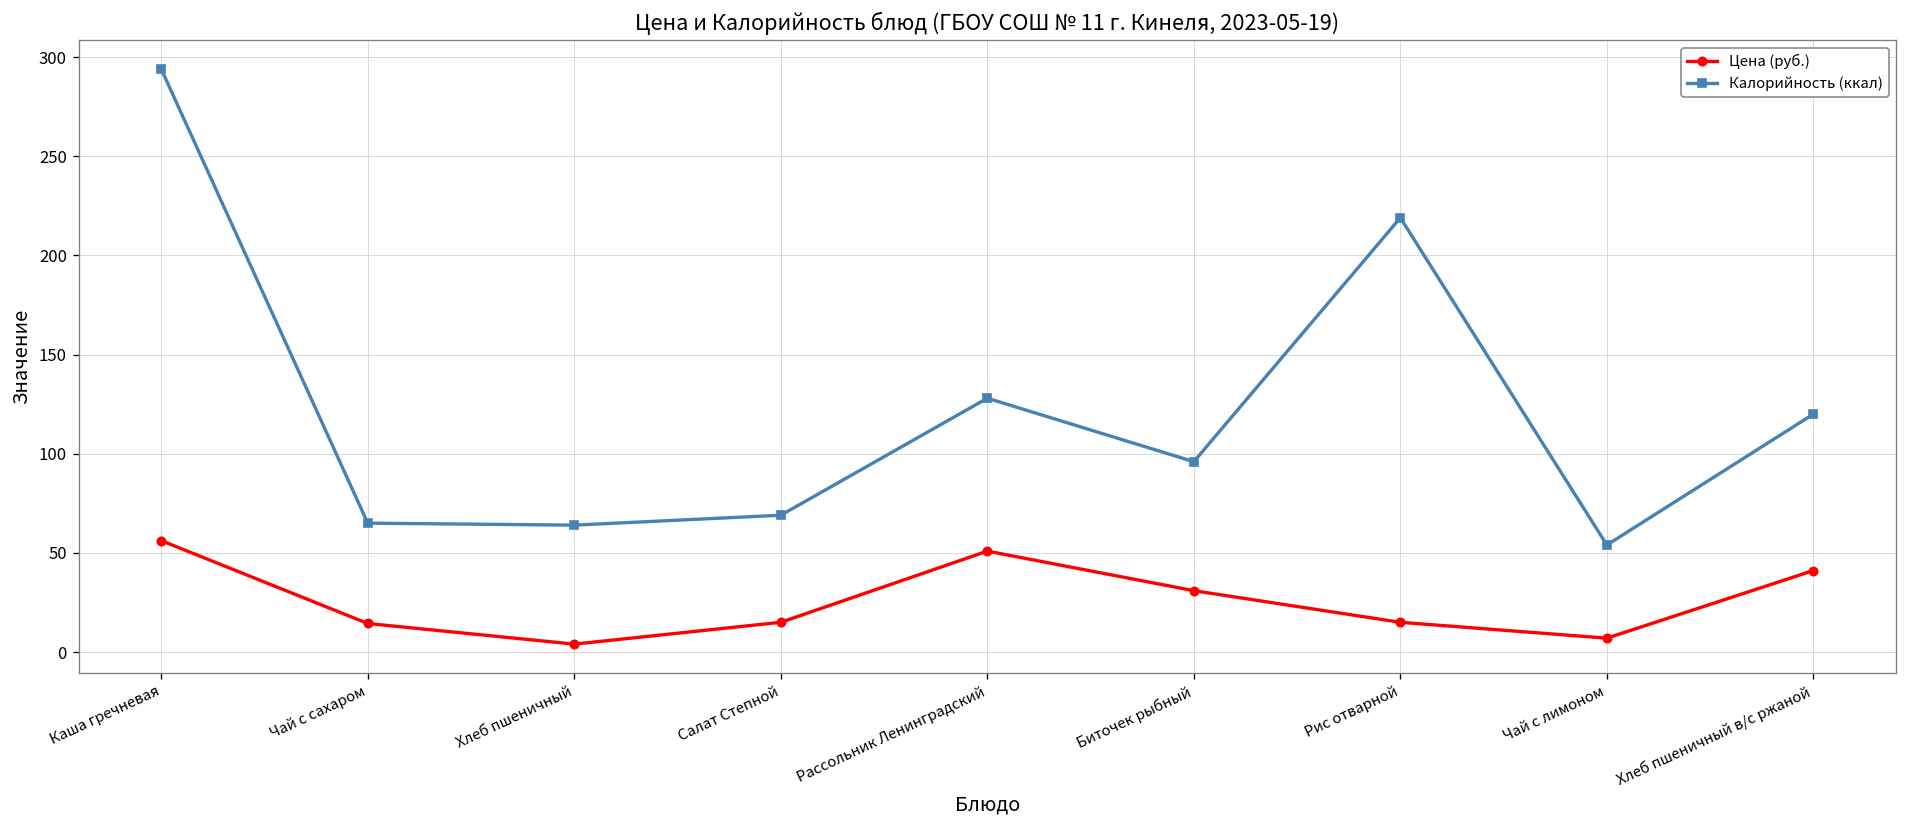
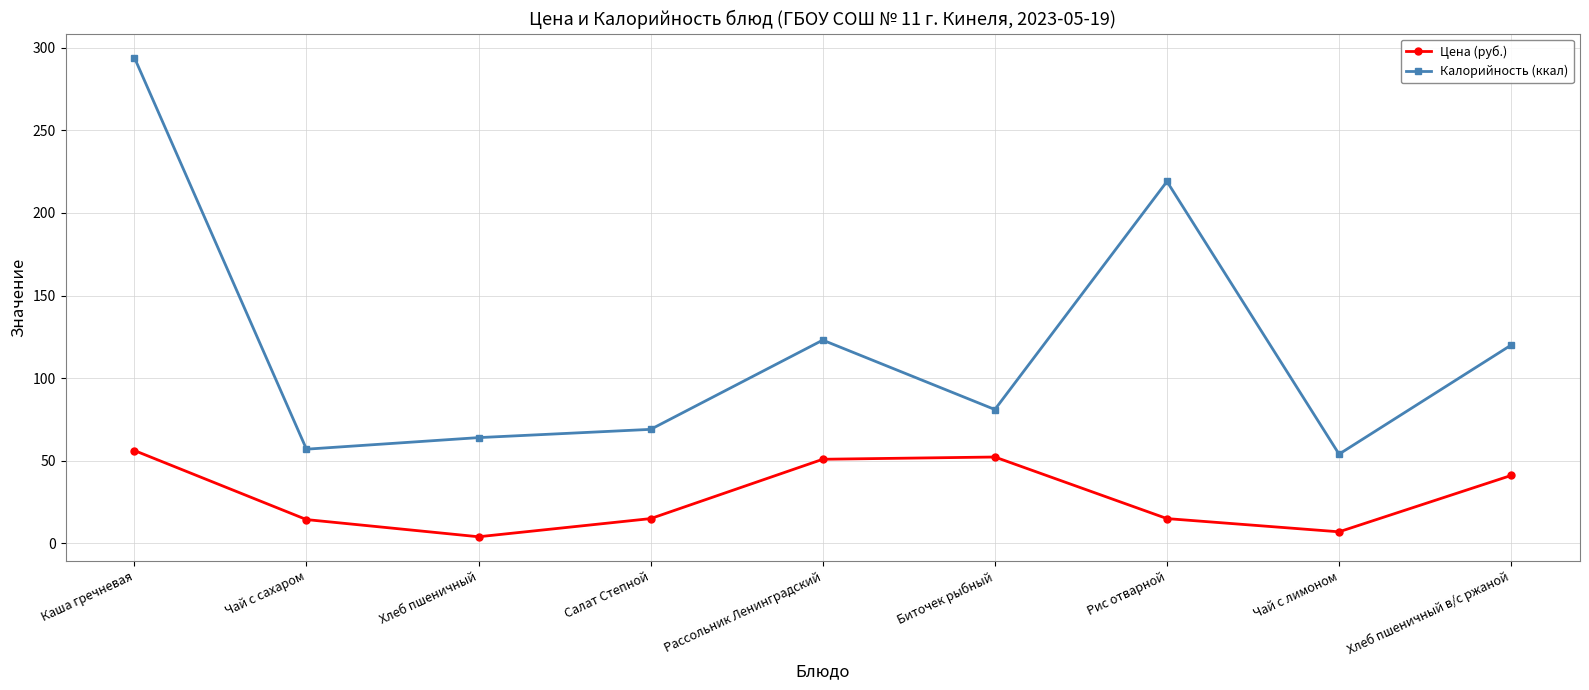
  {
    "Цена (руб.)": {
      "Каша гречневая": 56,
      "Чай с сахаром": 14,
      "Хлеб пшеничный": 4,
      "Салат Степной": 15,
      "Рассольник Ленинградский": 51,
-     "Биточек рыбный": 31,
+     "Биточек рыбный": 52,
      "Рис отварной": 15,
      "Чай с лимоном": 7,
      "Хлеб пшеничный в/с ржаной": 41
    },
    "Калорийность (ккал)": {
      "Каша гречневая": 294,
-     "Чай с сахаром": 65,
+     "Чай с сахаром": 57,
      "Хлеб пшеничный": 64,
      "Салат Степной": 69,
-     "Рассольник Ленинградский": 128,
-     "Биточек рыбный": 96,
+     "Рассольник Ленинградский": 123,
+     "Биточек рыбный": 81,
      "Рис отварной": 219,
      "Чай с лимоном": 54,
      "Хлеб пшеничный в/с ржаной": 120
    }
  }
